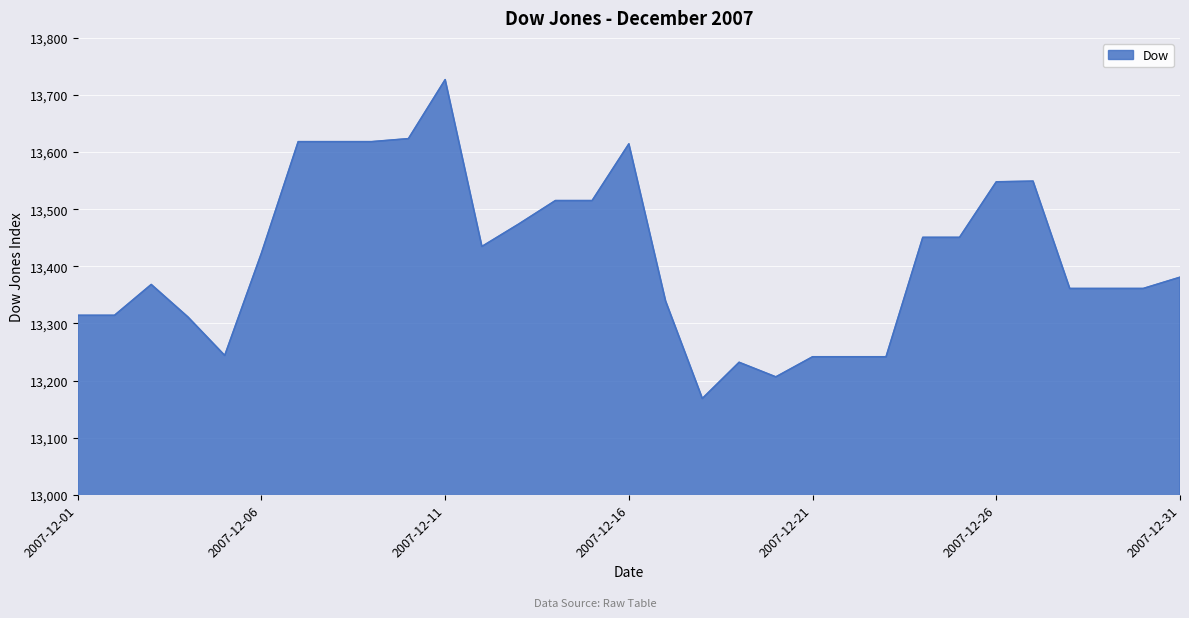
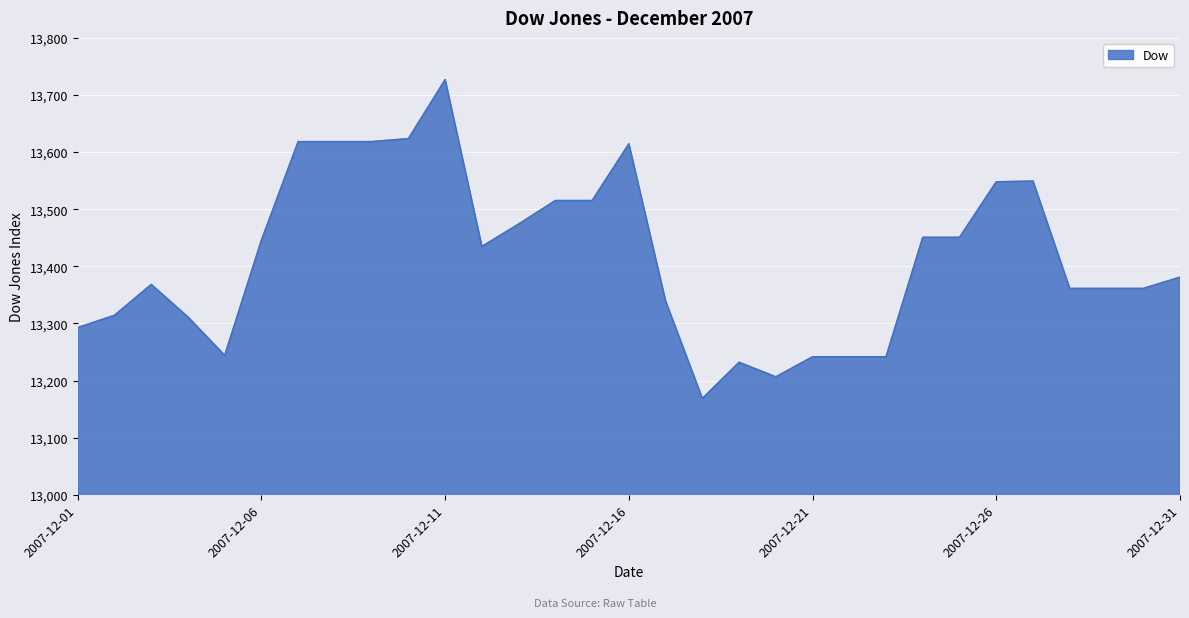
  {
-   "2007-12-01": "13,310",
-   "2007-12-06": "13,420",
+   "2007-12-01": "13,290",
+   "2007-12-06": "13,450",
    "2007-12-11": "13,730",
    "2007-12-16": "13,610",
    "2007-12-21": "13,240",
    "2007-12-26": "13,550",
    "2007-12-31": "13,380"
  }
